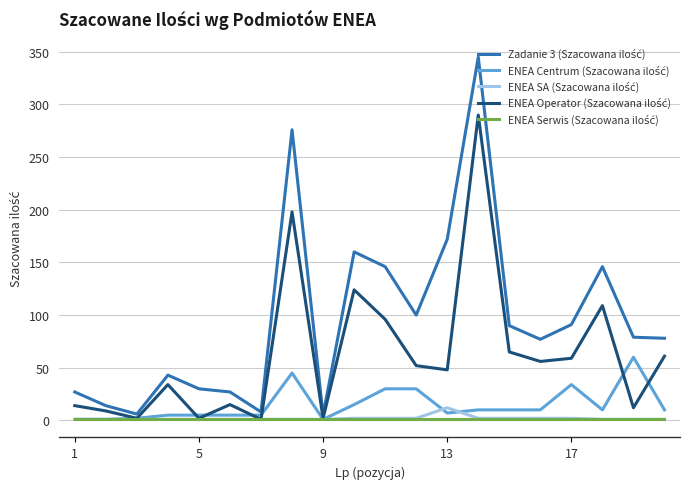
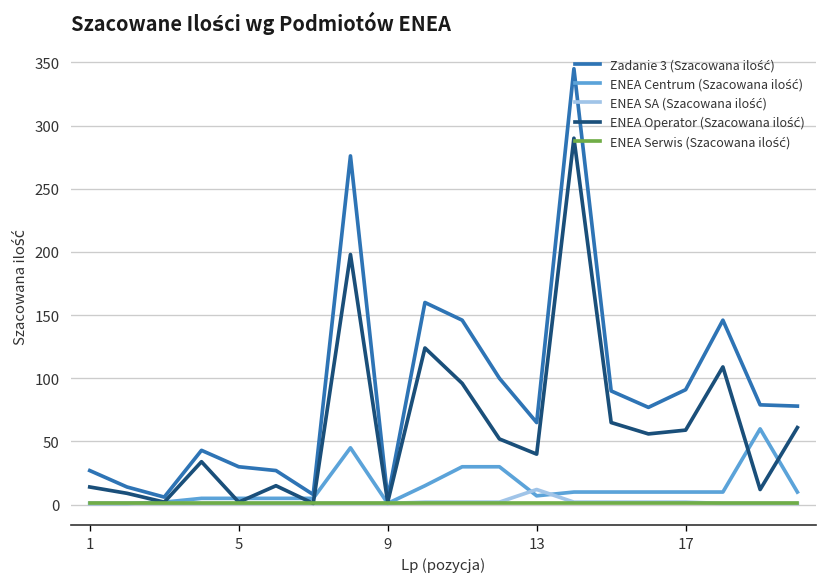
  {
    "Zadanie 3 (Szacowana ilość)": {
      "1": 27,
      "5": 30,
      "9": 5,
-     "13": 172,
+     "13": 65,
      "17": 91
    },
    "ENEA Centrum (Szacowana ilość)": {
      "5": 5,
      "13": 7,
-     "17": 34
+     "17": 10
    },
    "ENEA SA (Szacowana ilość)": {
      "13": 12
    },
    "ENEA Operator (Szacowana ilość)": {
      "1": 14,
-     "13": 48,
+     "13": 40,
      "17": 59
    },
    "ENEA Serwis (Szacowana ilość)": {
      "13": 1
    }
  }
